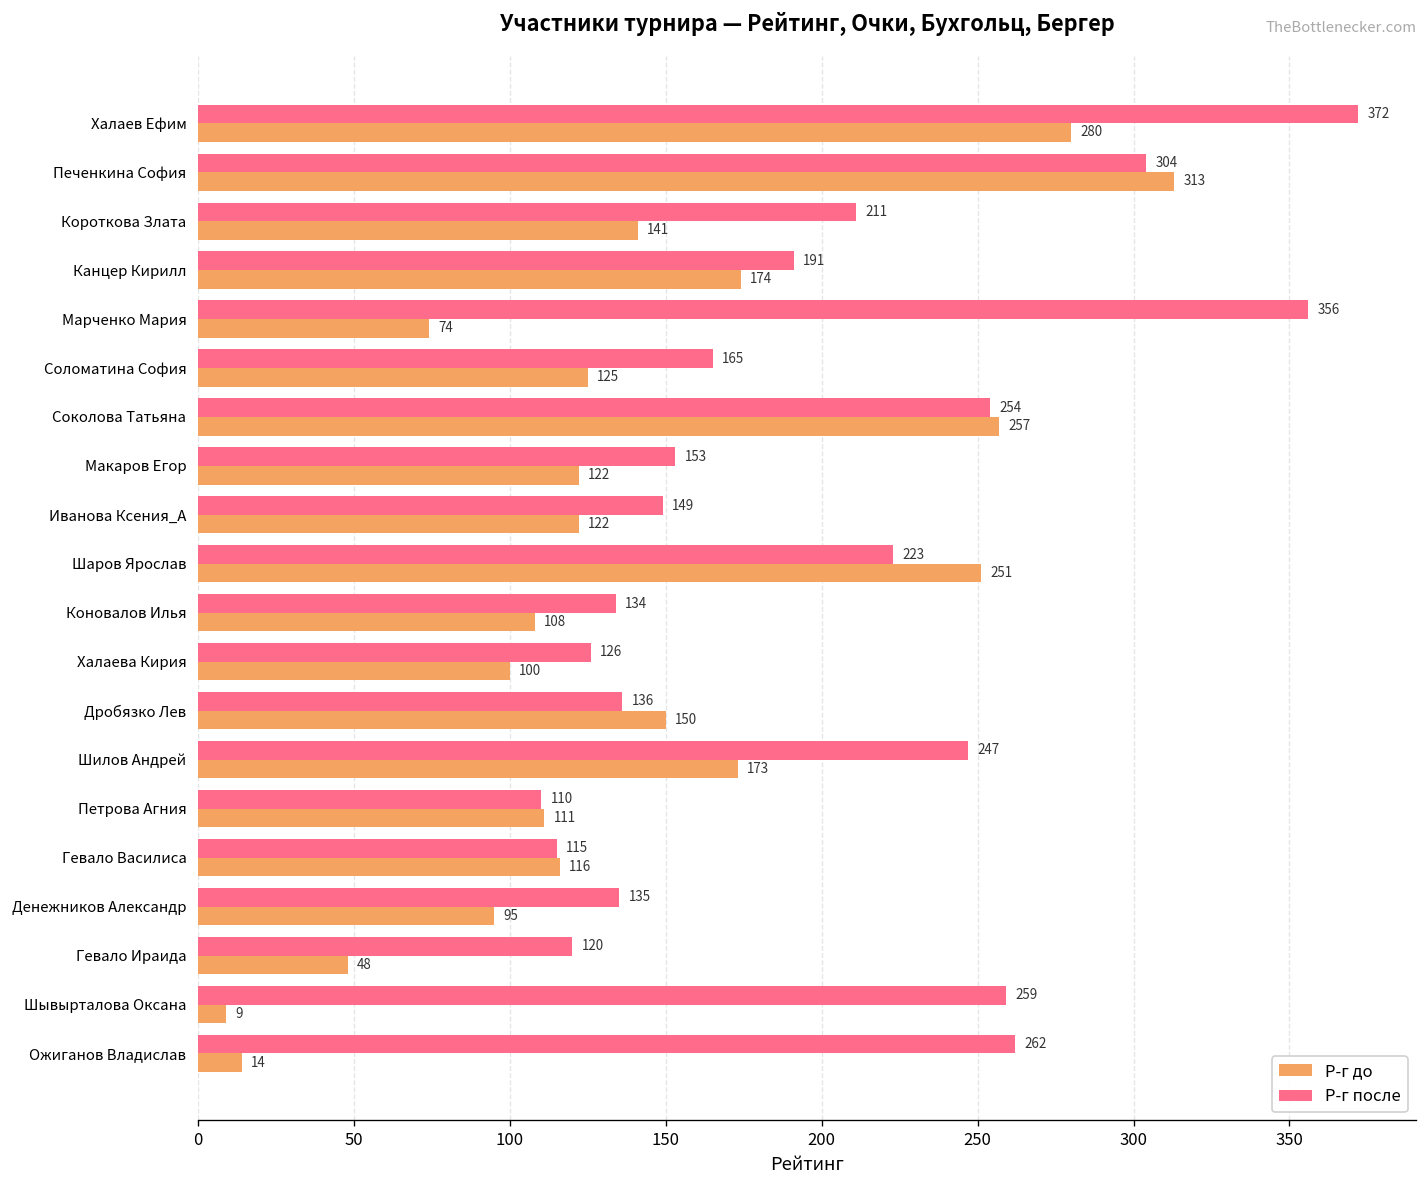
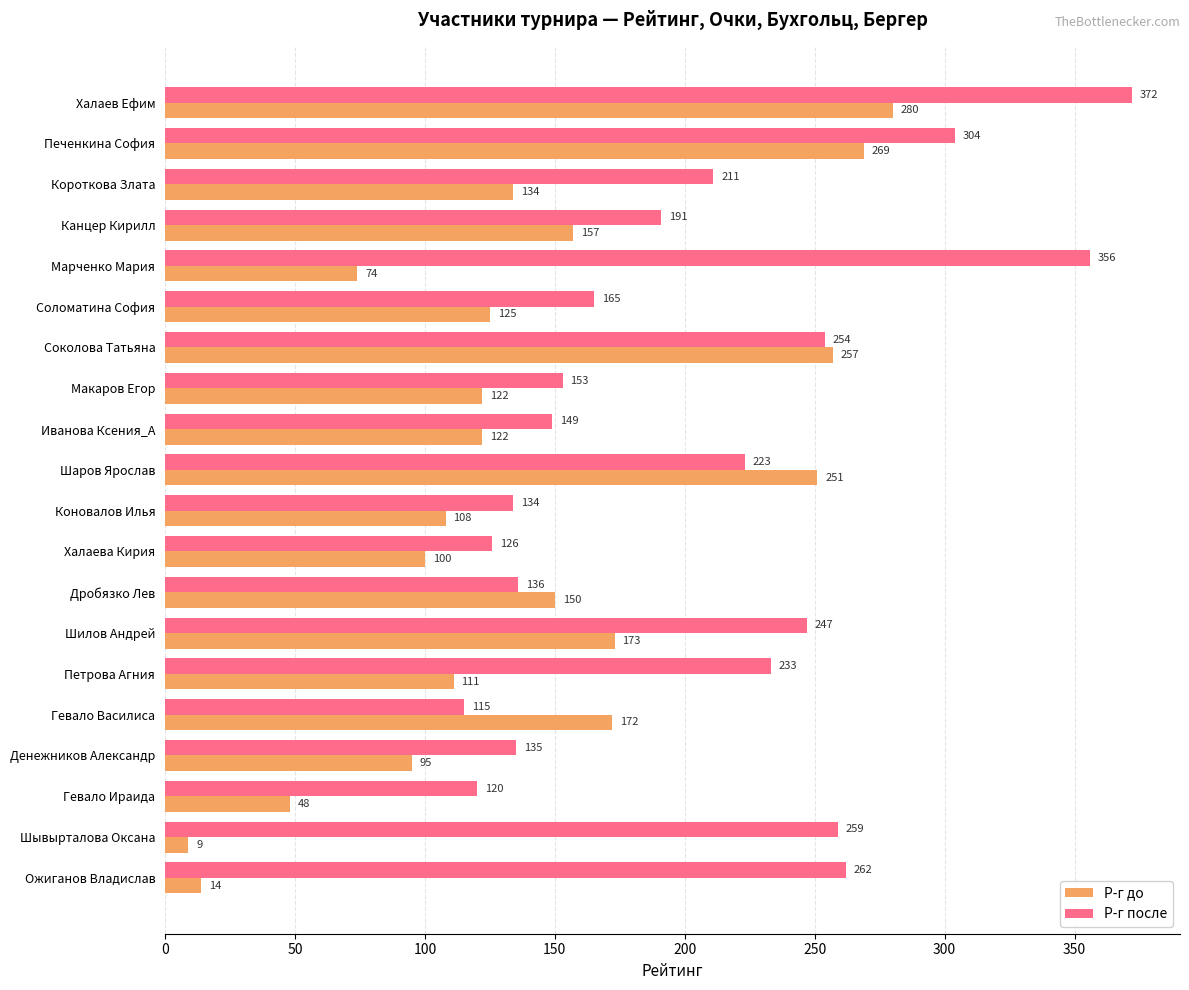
  {
    "Р-г до": {
      "Халаев Ефим": 280,
-     "Печенкина София": 313,
-     "Короткова Злата": 141,
-     "Канцер Кирилл": 174,
+     "Печенкина София": 269,
+     "Короткова Злата": 134,
+     "Канцер Кирилл": 157,
      "Марченко Мария": 74,
      "Соломатина София": 125,
      "Соколова Татьяна": 257,
      "Макаров Егор": 122,
      "Иванова Ксения_А": 122,
      "Шаров Ярослав": 251,
      "Коновалов Илья": 108,
      "Халаева Кирия": 100,
      "Дробязко Лев": 150,
      "Шилов Андрей": 173,
      "Петрова Агния": 111,
-     "Гевало Василиса": 116,
+     "Гевало Василиса": 172,
      "Денежников Александр": 95,
      "Гевало Ираида": 48,
      "Шывырталова Оксана": 9,
      "Ожиганов Владислав": 14
    },
    "Р-г после": {
      "Халаев Ефим": 372,
      "Печенкина София": 304,
      "Короткова Злата": 211,
      "Канцер Кирилл": 191,
      "Марченко Мария": 356,
      "Соломатина София": 165,
      "Соколова Татьяна": 254,
      "Макаров Егор": 153,
      "Иванова Ксения_А": 149,
      "Шаров Ярослав": 223,
      "Коновалов Илья": 134,
      "Халаева Кирия": 126,
      "Дробязко Лев": 136,
      "Шилов Андрей": 247,
-     "Петрова Агния": 110,
+     "Петрова Агния": 233,
      "Гевало Василиса": 115,
      "Денежников Александр": 135,
      "Гевало Ираида": 120,
      "Шывырталова Оксана": 259,
      "Ожиганов Владислав": 262
    }
  }
